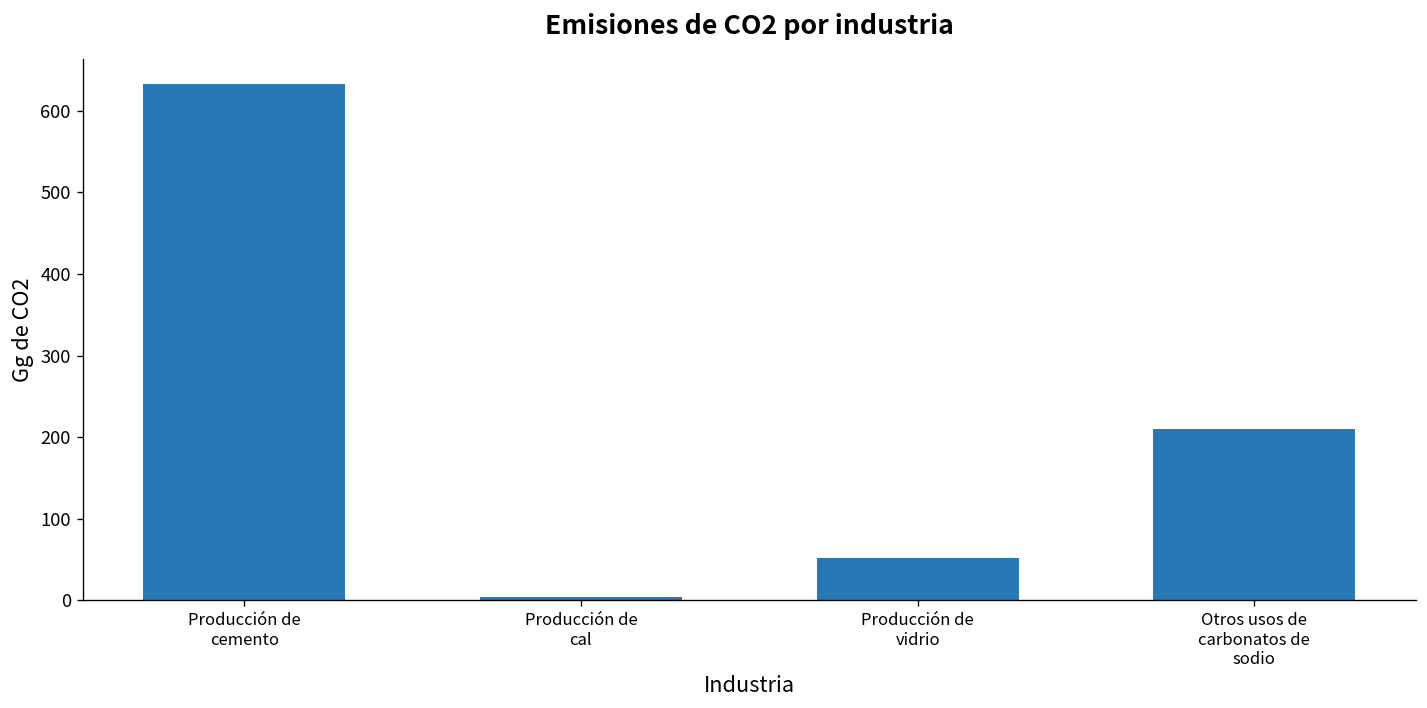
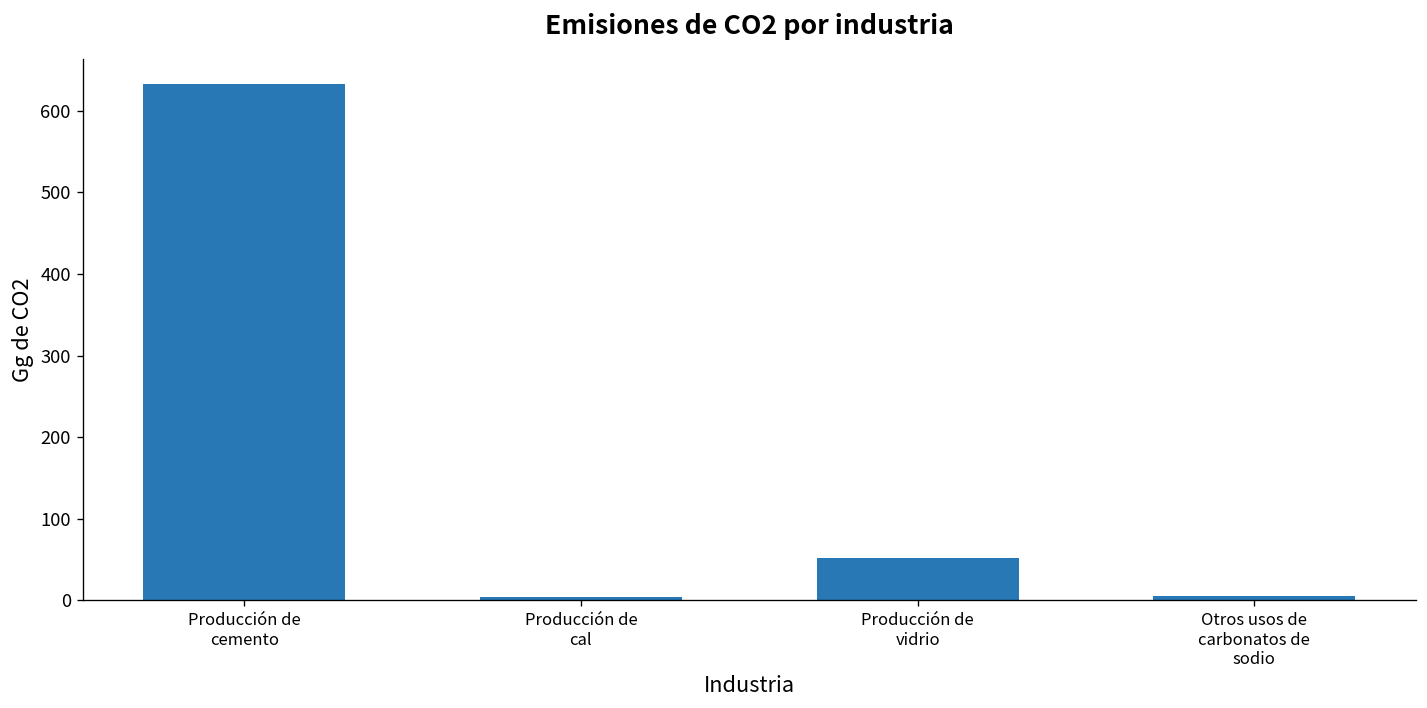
  {
    "Producción de cemento": 630,
    "Producción de cal": 0,
    "Producción de vidrio": 50,
-   "Otros usos de carbonatos de sodio": 210
+   "Otros usos de carbonatos de sodio": 0
  }
